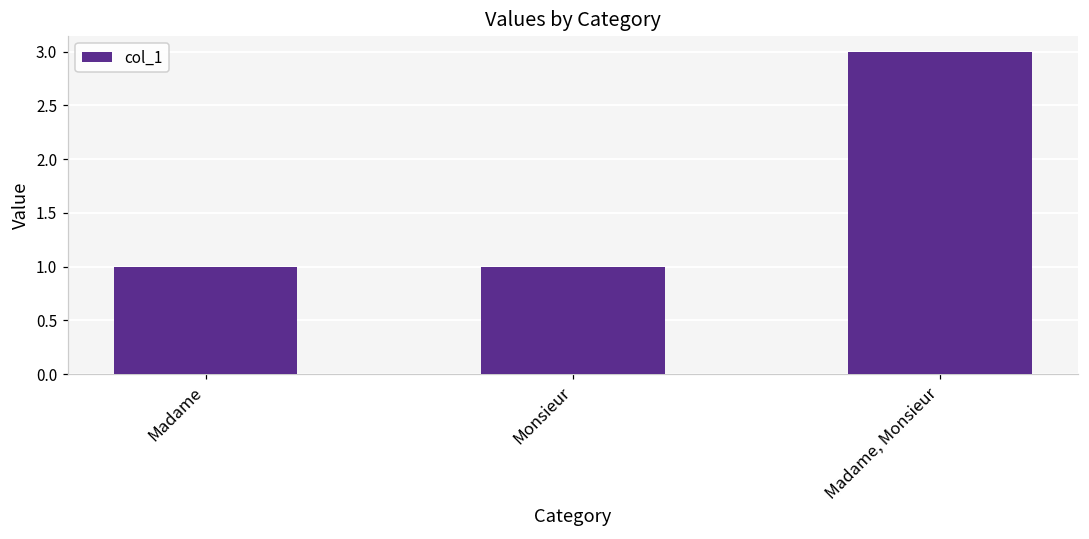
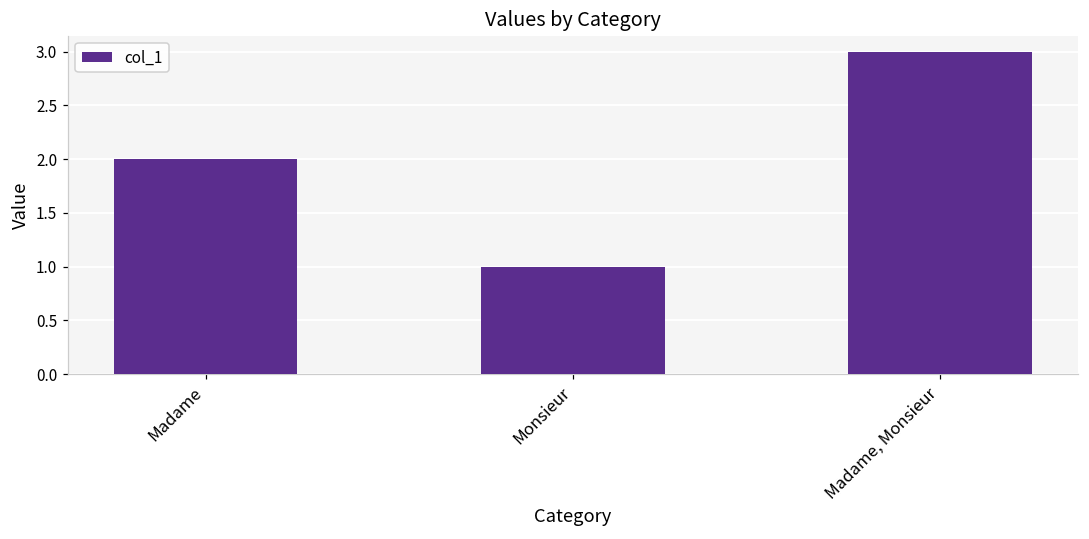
  {
-   "Madame": 1,
+   "Madame": 2,
    "Monsieur": 1,
    "Madame, Monsieur": 3
  }
